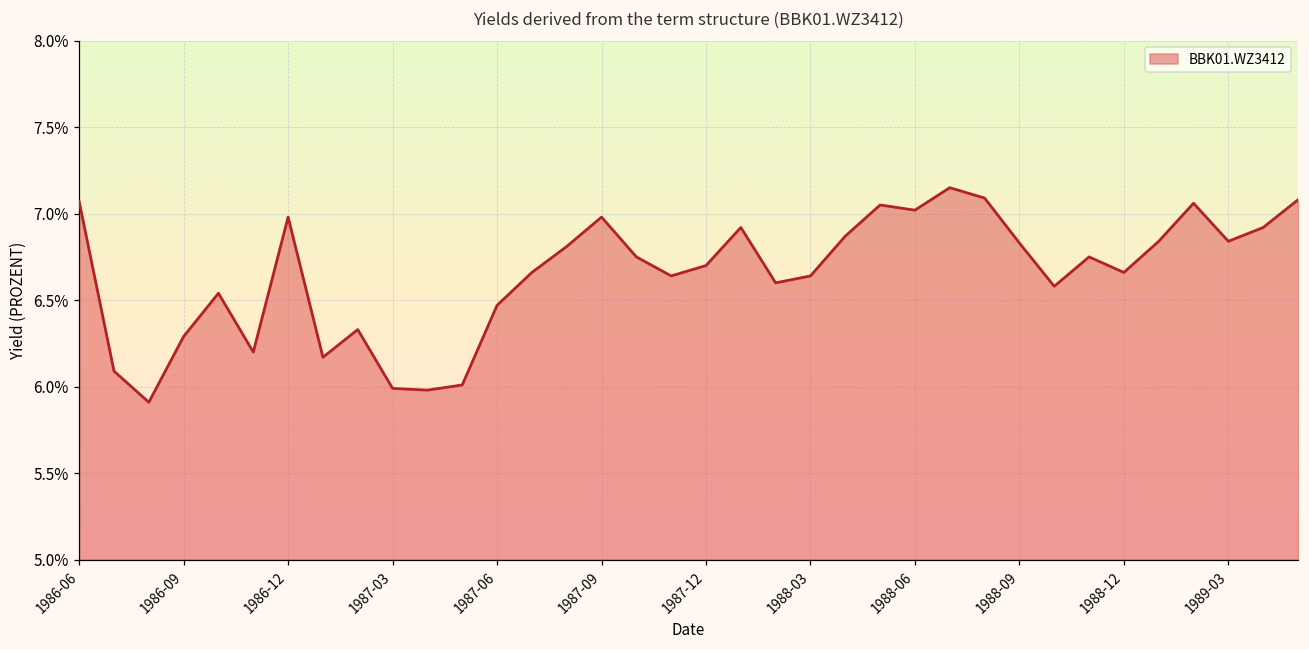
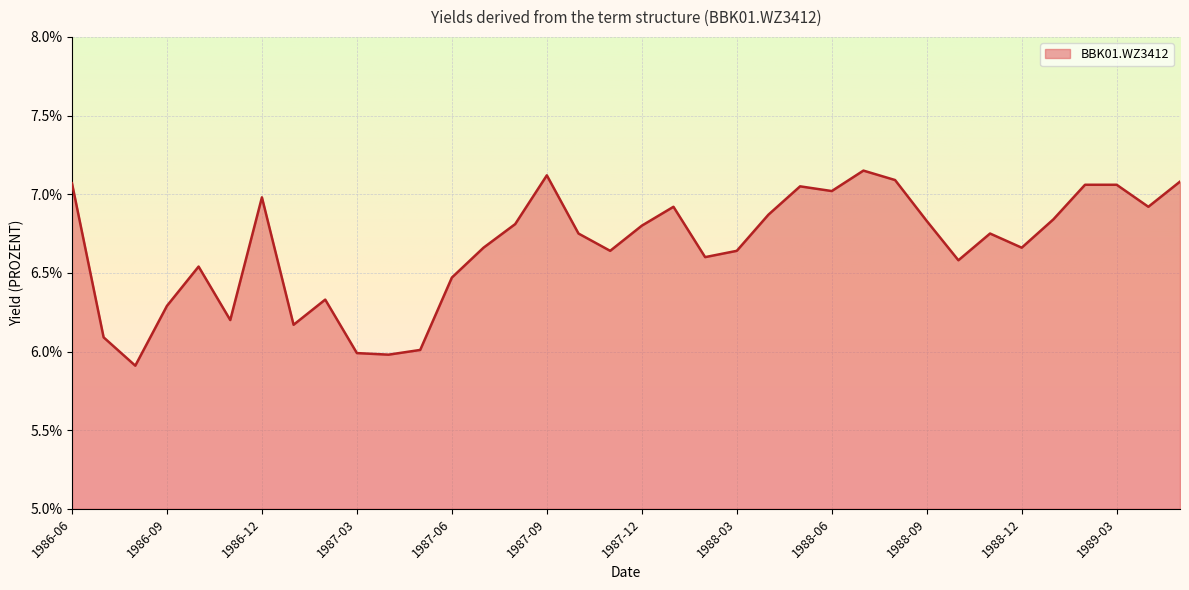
  {
    "1986-06": "7.07%",
    "1986-09": "6.29%",
    "1986-12": "6.98%",
    "1987-03": "5.99%",
    "1987-06": "6.47%",
-   "1987-09": "6.98%",
-   "1987-12": "6.7%",
+   "1987-09": "7.12%",
+   "1987-12": "6.8%",
    "1988-03": "6.64%",
    "1988-06": "7.02%",
    "1988-09": "6.83%",
    "1988-12": "6.66%",
-   "1989-03": "6.84%"
+   "1989-03": "7.06%"
  }
